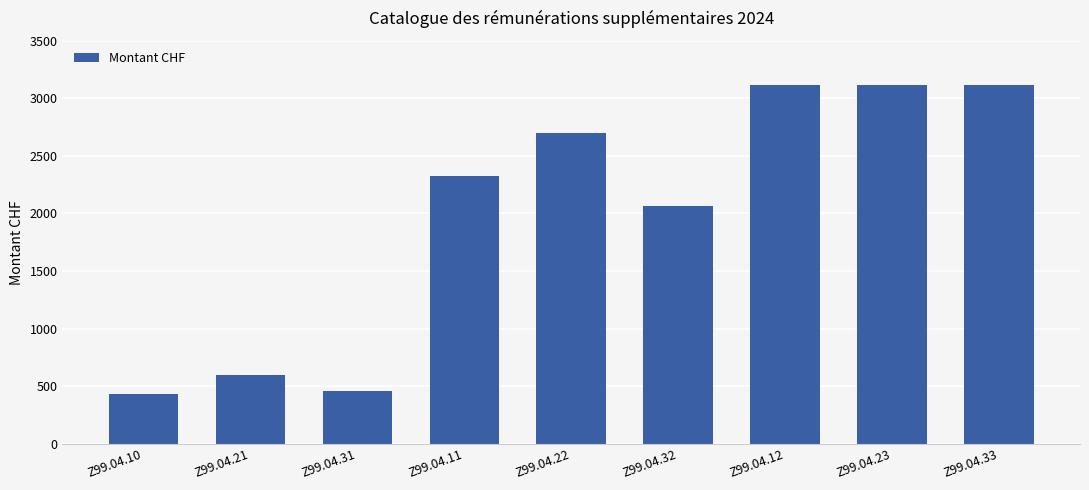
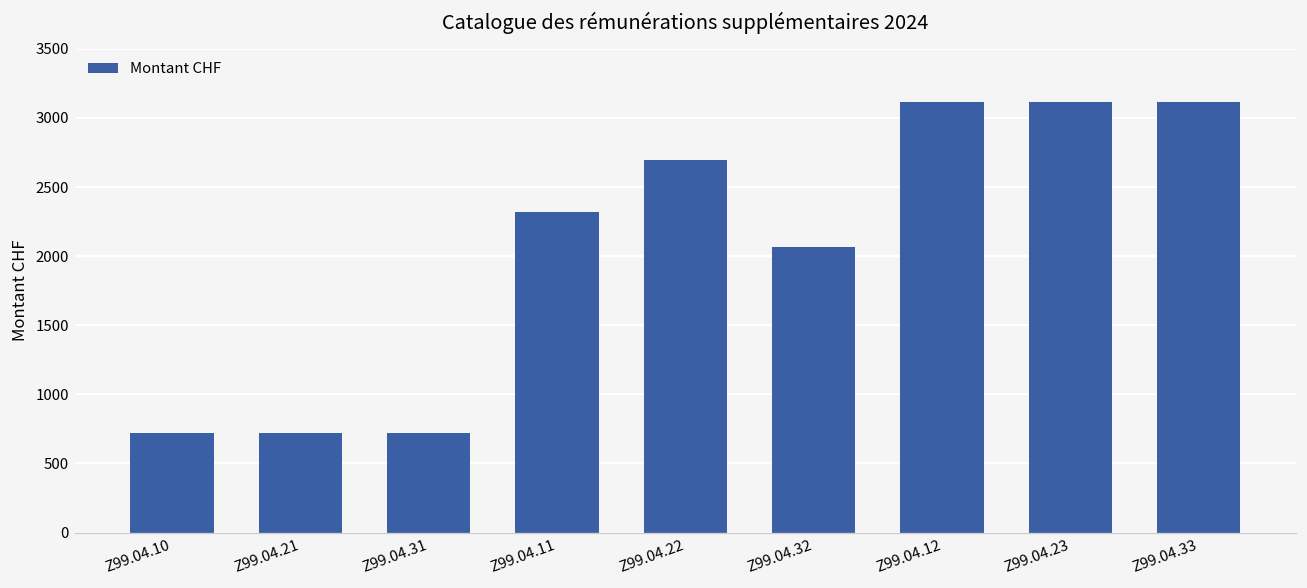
  {
-   "Z99.04.10": 430,
-   "Z99.04.21": 590,
-   "Z99.04.31": 460,
+   "Z99.04.10": 720,
+   "Z99.04.21": 720,
+   "Z99.04.31": 720,
    "Z99.04.11": 2320,
    "Z99.04.22": 2700,
    "Z99.04.32": 2070,
    "Z99.04.12": 3120,
    "Z99.04.23": 3120,
    "Z99.04.33": 3120
  }
